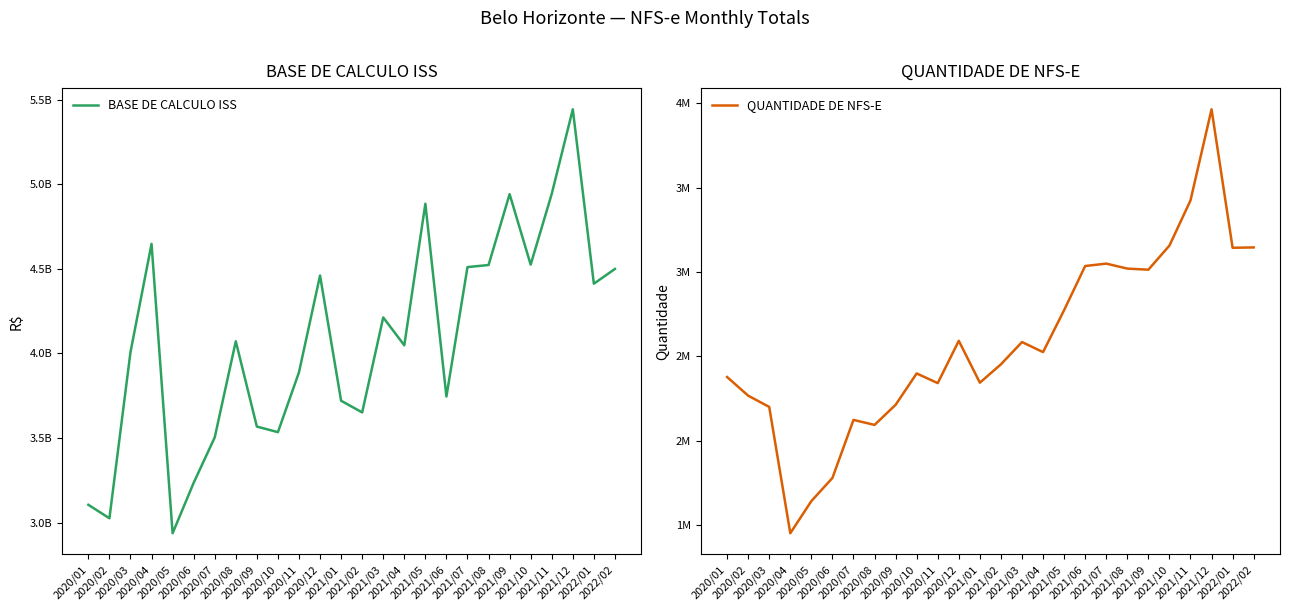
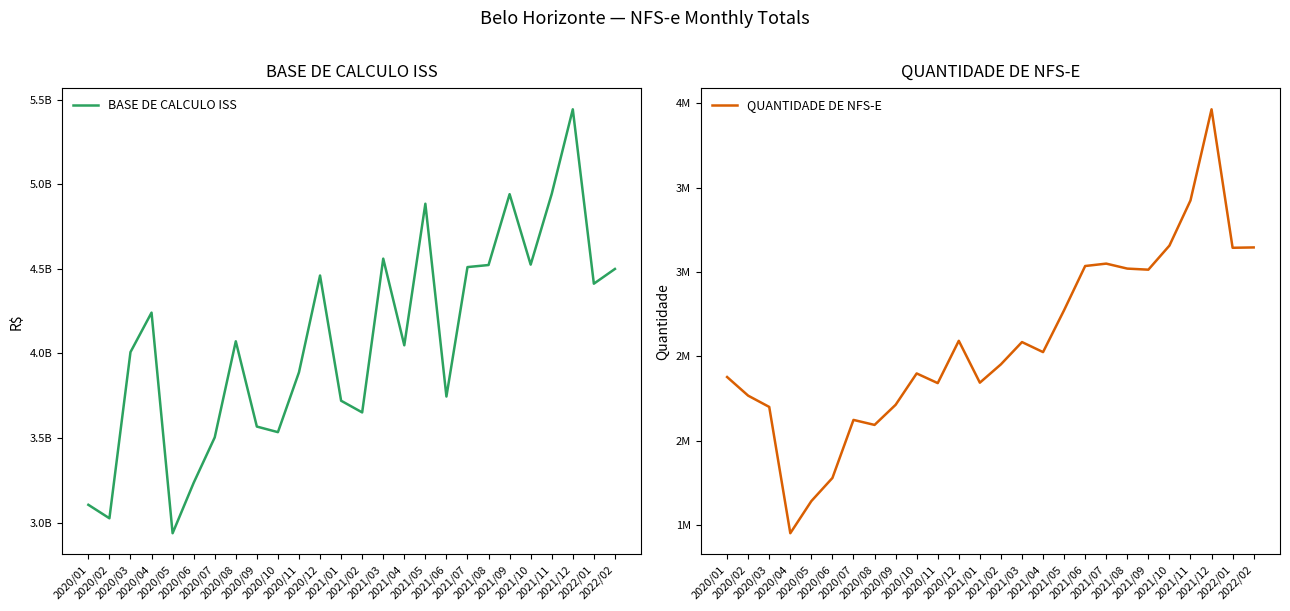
  {
    "BASE DE CALCULO ISS": {
      "2020/01": 3100000000,
      "2020/02": 3030000000,
      "2020/03": 4010000000,
-     "2020/04": 4650000000,
+     "2020/04": 4240000000,
      "2020/05": 2940000000,
      "2020/06": 3230000000,
      "2020/07": 3500000000,
      "2020/08": 4070000000,
      "2020/09": 3570000000,
      "2020/10": 3530000000,
      "2020/11": 3890000000,
      "2020/12": 4460000000,
      "2021/01": 3720000000,
      "2021/02": 3650000000,
-     "2021/03": 4210000000,
+     "2021/03": 4560000000,
      "2021/04": 4050000000,
      "2021/05": 4880000000,
      "2021/06": 3740000000,
      "2021/07": 4510000000,
      "2021/08": 4520000000,
      "2021/09": 4940000000,
      "2021/10": 4520000000,
      "2021/11": 4940000000,
      "2021/12": 5440000000,
      "2022/01": 4410000000,
      "2022/02": 4500000000
    }
  }
